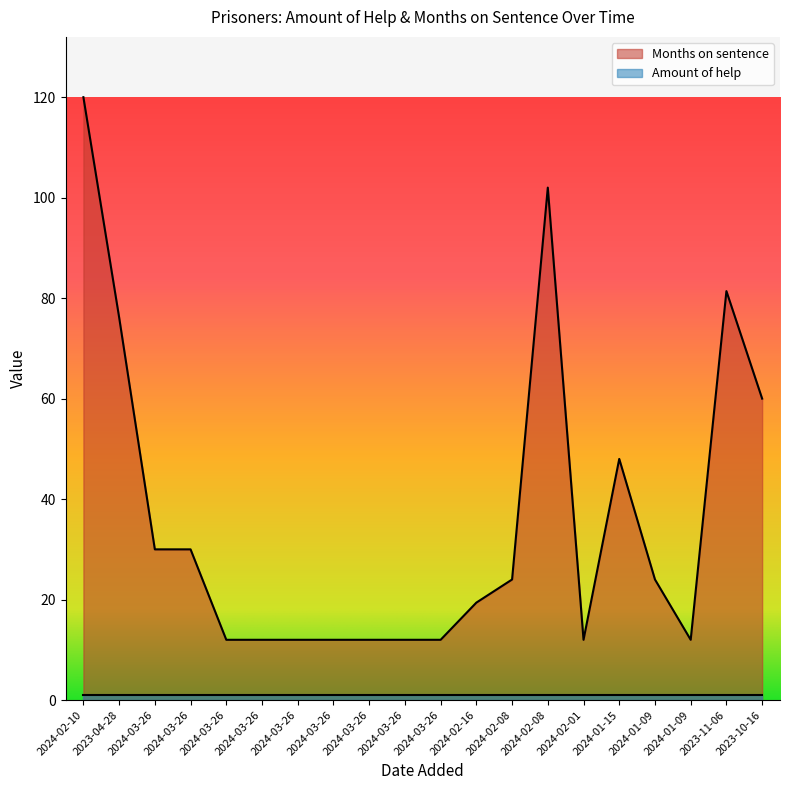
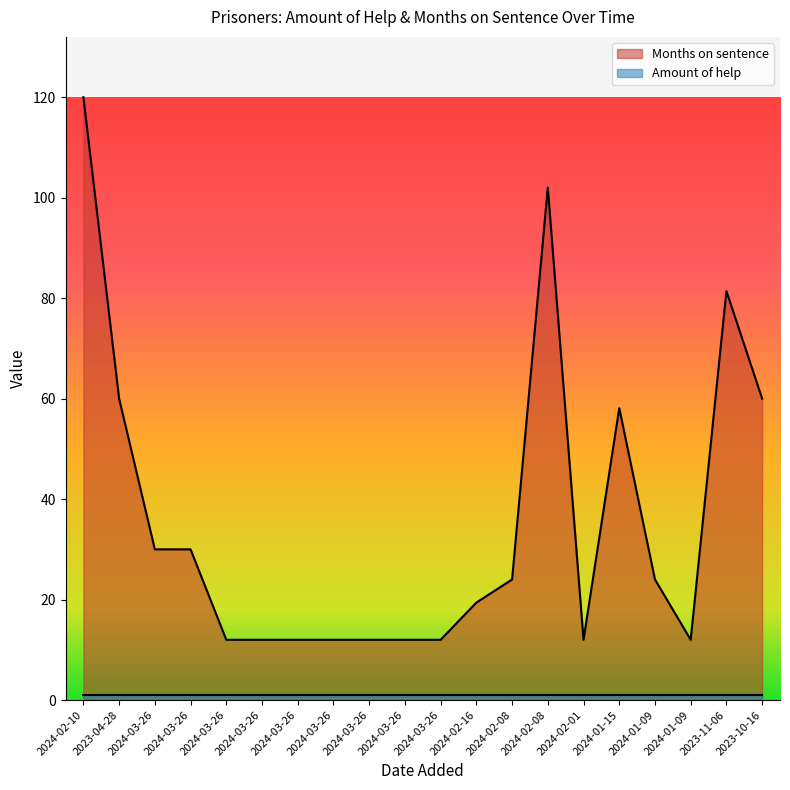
  {
    "Months on sentence": {
      "2024-02-10": 120,
-     "2023-04-28": 76,
+     "2023-04-28": 60,
      "2024-02-16": 19,
      "2024-02-01": 12,
-     "2024-01-15": 48,
+     "2024-01-15": 58,
      "2023-11-06": 81,
      "2023-10-16": 60
    },
    "Amount of help": {
      "2024-02-10": 1,
      "2023-04-28": 1,
      "2024-02-16": 1,
      "2024-02-01": 1,
      "2024-01-15": 1,
      "2023-11-06": 1,
      "2023-10-16": 1
    }
  }
